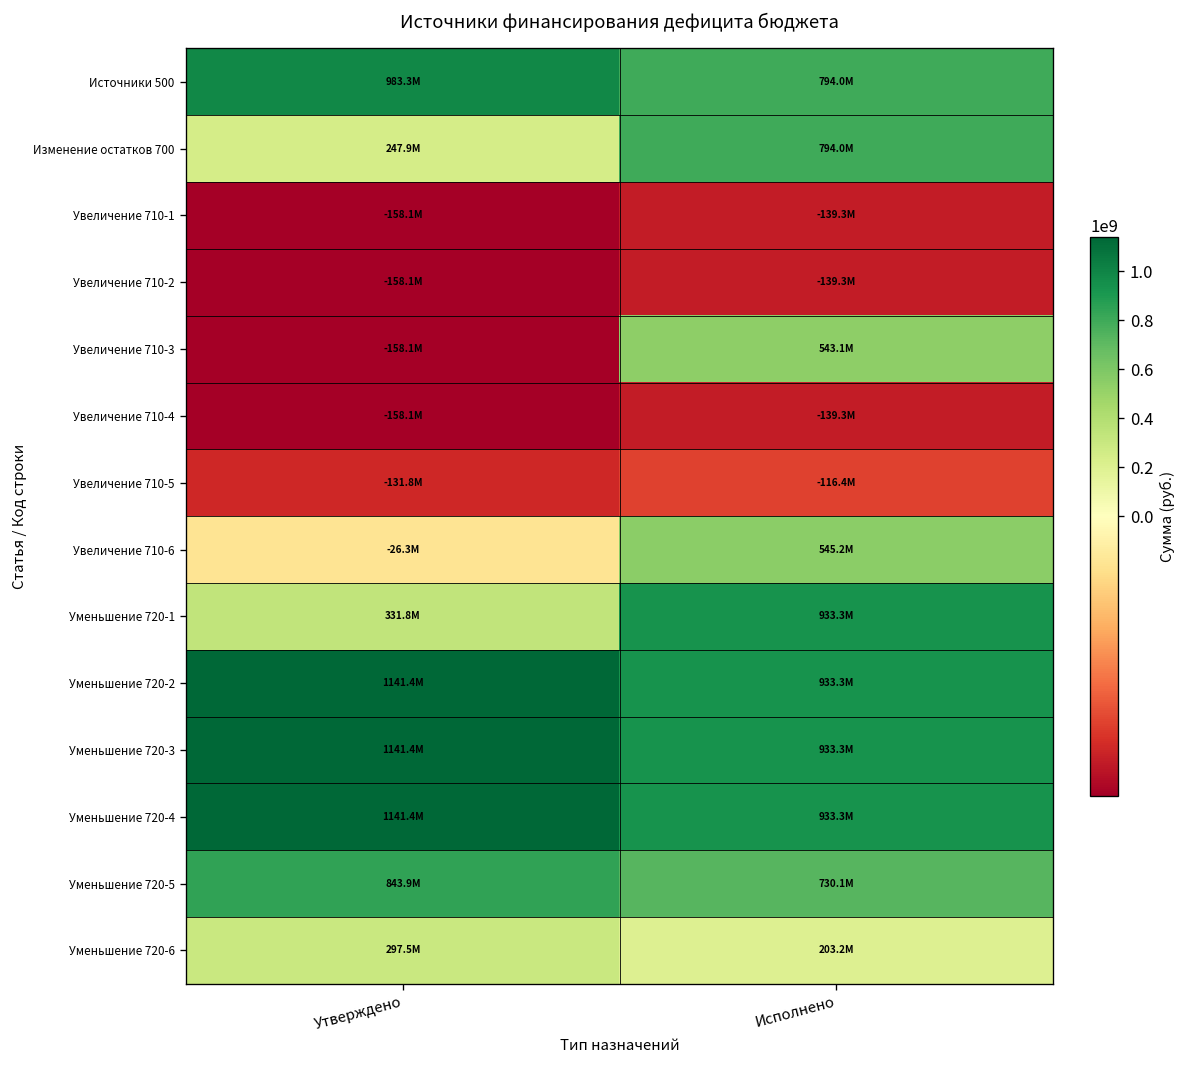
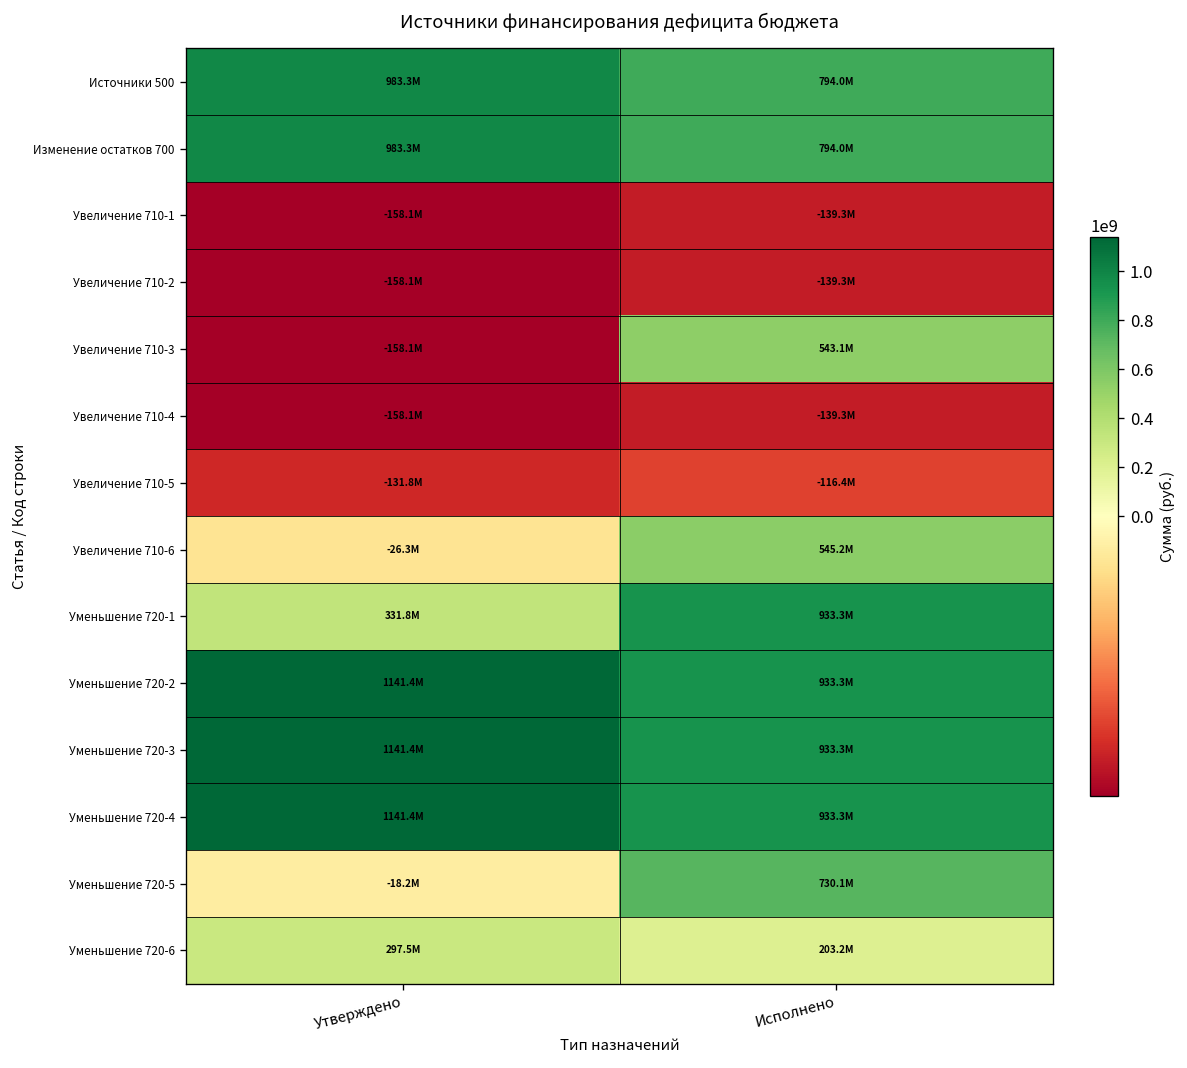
  {
    "Источники 500": {
      "Утверждено": "983.3M",
      "Исполнено": "794.0M"
    },
    "Изменение остатков 700": {
-     "Утверждено": "247.9M",
+     "Утверждено": "983.3M",
      "Исполнено": "794.0M"
    },
    "Увеличение 710-1": {
      "Утверждено": "-158.1M",
      "Исполнено": "-139.3M"
    },
    "Увеличение 710-2": {
      "Утверждено": "-158.1M",
      "Исполнено": "-139.3M"
    },
    "Увеличение 710-3": {
      "Утверждено": "-158.1M",
      "Исполнено": "543.1M"
    },
    "Увеличение 710-4": {
      "Утверждено": "-158.1M",
      "Исполнено": "-139.3M"
    },
    "Увеличение 710-5": {
      "Утверждено": "-131.8M",
      "Исполнено": "-116.4M"
    },
    "Увеличение 710-6": {
      "Утверждено": "-26.3M",
      "Исполнено": "545.2M"
    },
    "Уменьшение 720-1": {
      "Утверждено": "331.8M",
      "Исполнено": "933.3M"
    },
    "Уменьшение 720-2": {
      "Утверждено": "1141.4M",
      "Исполнено": "933.3M"
    },
    "Уменьшение 720-3": {
      "Утверждено": "1141.4M",
      "Исполнено": "933.3M"
    },
    "Уменьшение 720-4": {
      "Утверждено": "1141.4M",
      "Исполнено": "933.3M"
    },
    "Уменьшение 720-5": {
-     "Утверждено": "843.9M",
+     "Утверждено": "-18.2M",
      "Исполнено": "730.1M"
    },
    "Уменьшение 720-6": {
      "Утверждено": "297.5M",
      "Исполнено": "203.2M"
    }
  }
